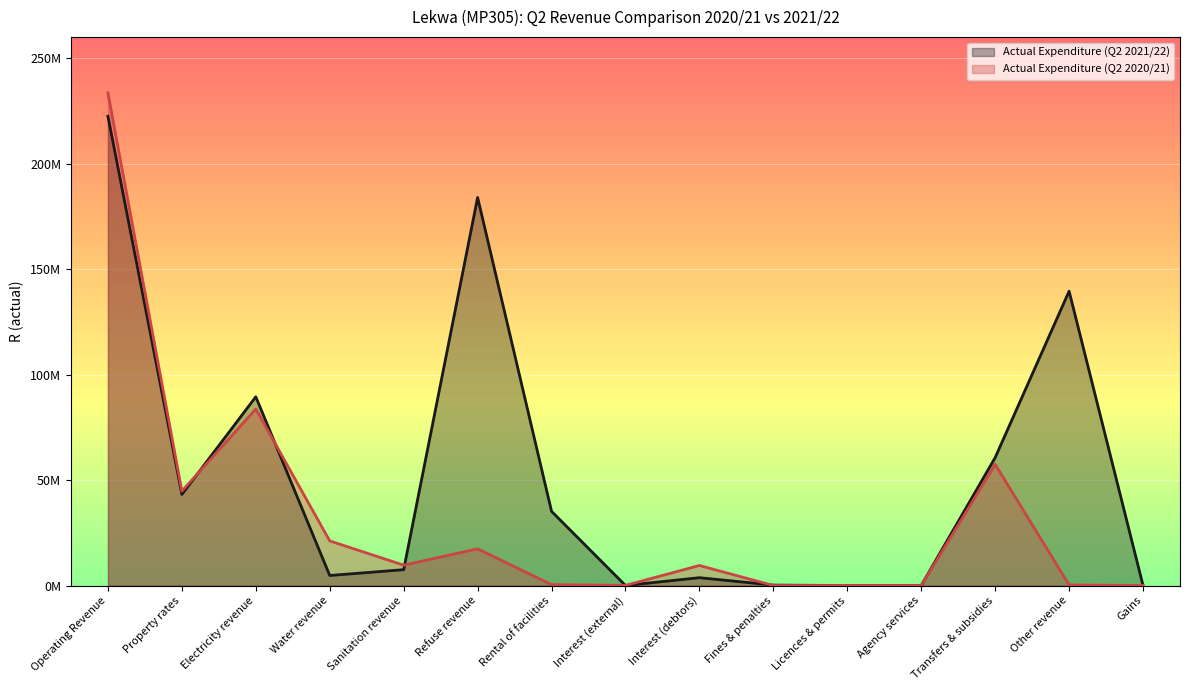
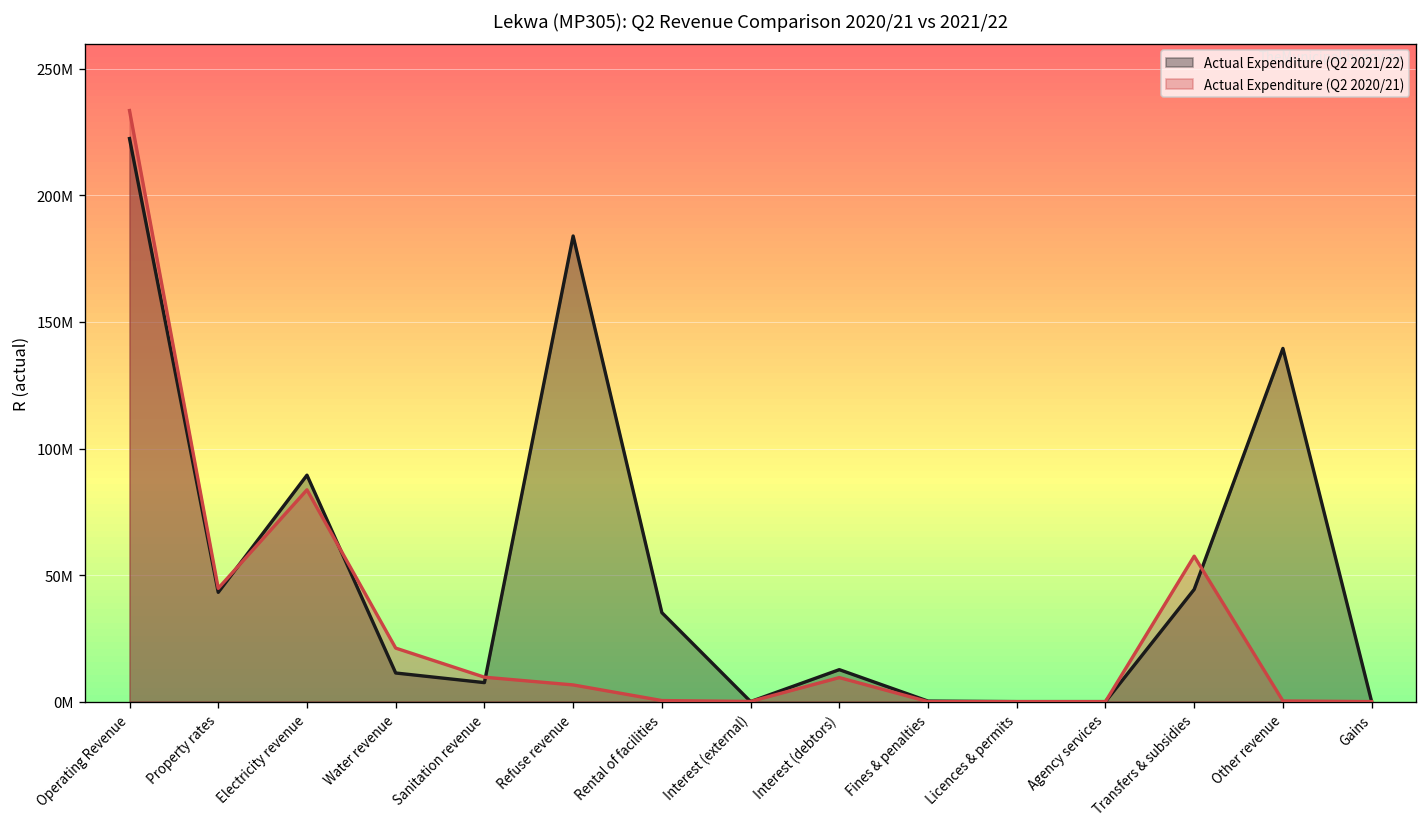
  {
    "Actual Expenditure (Q2 2021/22)": {
      "Operating Revenue": 222000000,
      "Property rates": 43000000,
      "Electricity revenue": 89000000,
-     "Water revenue": 5000000,
+     "Water revenue": 11000000,
      "Sanitation revenue": 8000000,
      "Refuse revenue": 184000000,
      "Rental of facilities": 35000000,
-     "Interest (debtors)": 4000000,
-     "Transfers & subsidies": 61000000,
+     "Interest (debtors)": 13000000,
+     "Transfers & subsidies": 44000000,
      "Other revenue": 140000000
    },
    "Actual Expenditure (Q2 2020/21)": {
      "Operating Revenue": 234000000,
      "Property rates": 45000000,
      "Electricity revenue": 84000000,
      "Water revenue": 21000000,
      "Sanitation revenue": 10000000,
-     "Refuse revenue": 17000000,
+     "Refuse revenue": 7000000,
      "Rental of facilities": 0,
      "Interest (debtors)": 9000000,
      "Transfers & subsidies": 57000000,
      "Other revenue": 0
    }
  }
